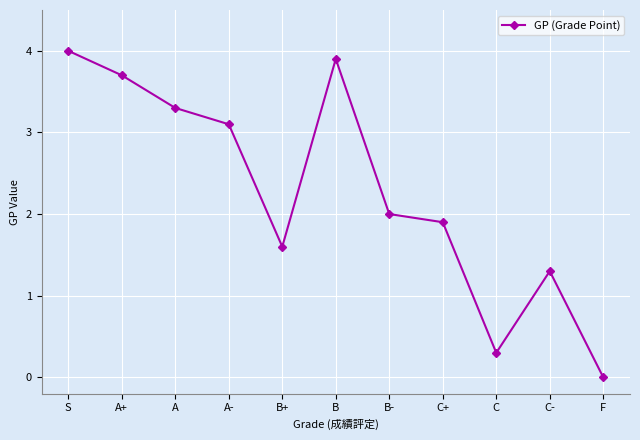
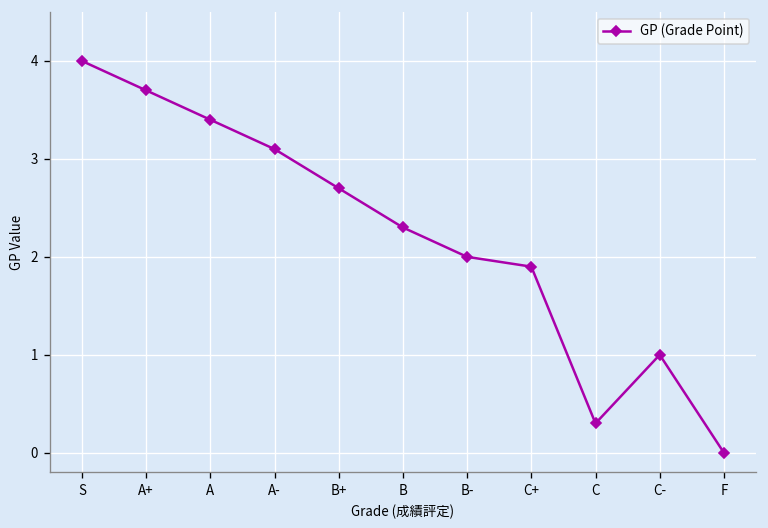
  {
    "S": 4.0,
    "A+": 3.7,
-   "A": 3.3,
+   "A": 3.4,
    "A-": 3.1,
-   "B+": 1.6,
-   "B": 3.9,
+   "B+": 2.7,
+   "B": 2.3,
    "B-": 2.0,
    "C+": 1.9,
    "C": 0.3,
-   "C-": 1.3,
+   "C-": 1.0,
    "F": 0.0
  }
